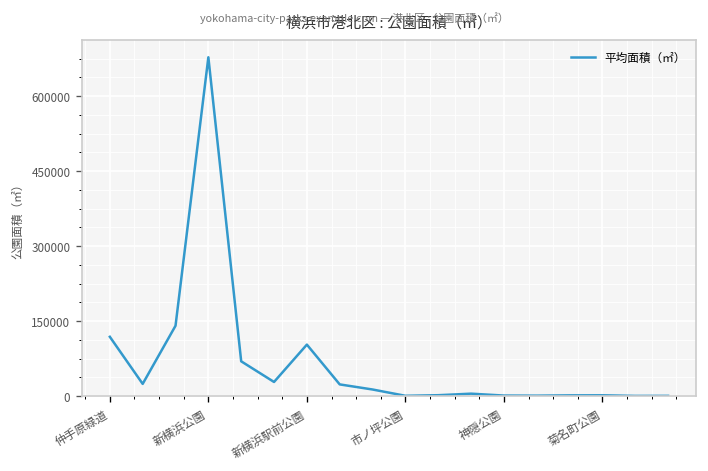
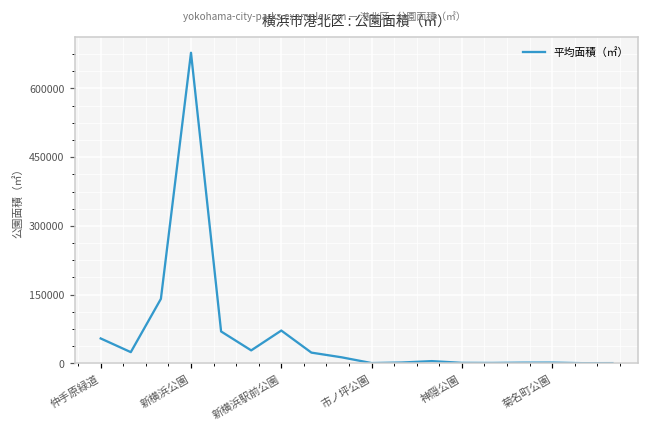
  {
-   "仲手原緑道": 120000,
+   "仲手原緑道": 50000,
    "新横浜公園": 680000,
-   "新横浜駅前公園": 100000,
+   "新横浜駅前公園": 70000,
    "市ノ坪公園": 0,
    "神隠公園": 0,
    "菊名町公園": 0
  }
